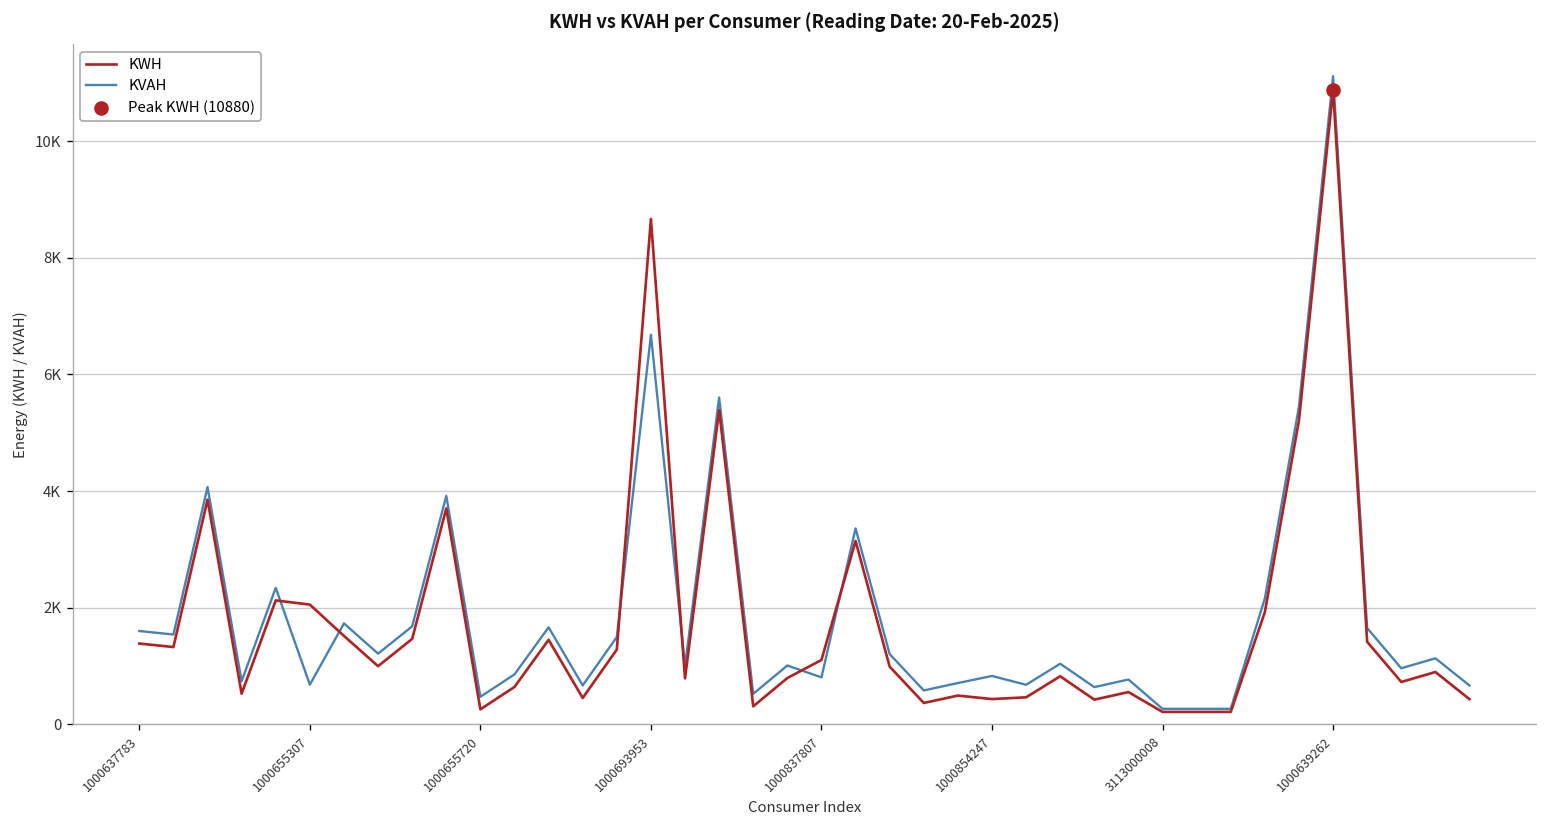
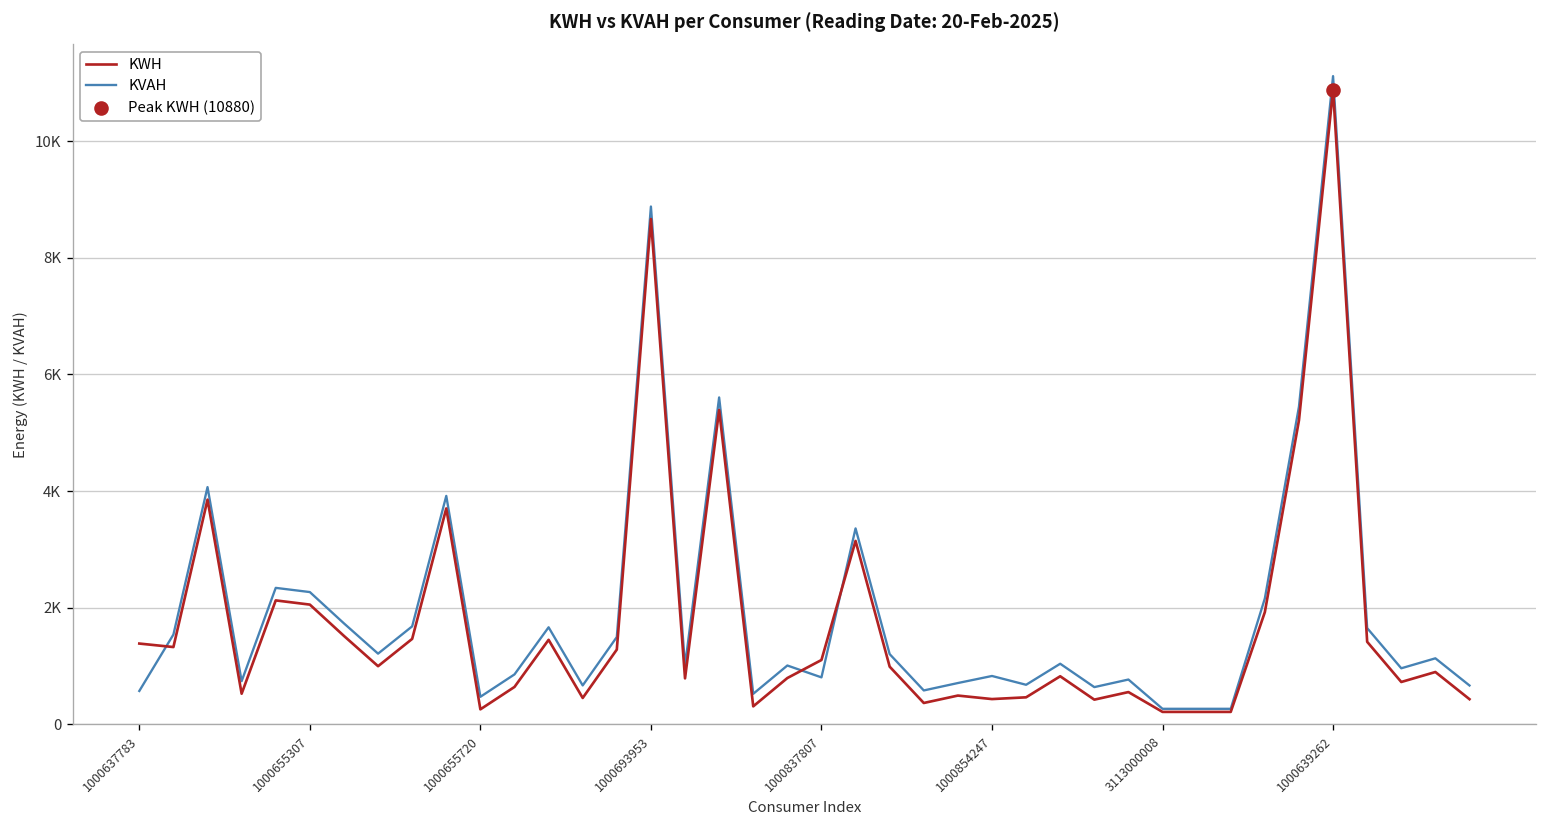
  {
    "KVAH": {
-     "1000637783": 1600,
-     "1000655307": 700,
+     "1000637783": 600,
+     "1000655307": 2300,
      "1000655720": 500,
-     "1000693953": 6700,
+     "1000693953": 8900,
      "1000837807": 800,
      "1000854247": 800,
      "1000639262": 11100
    }
  }
